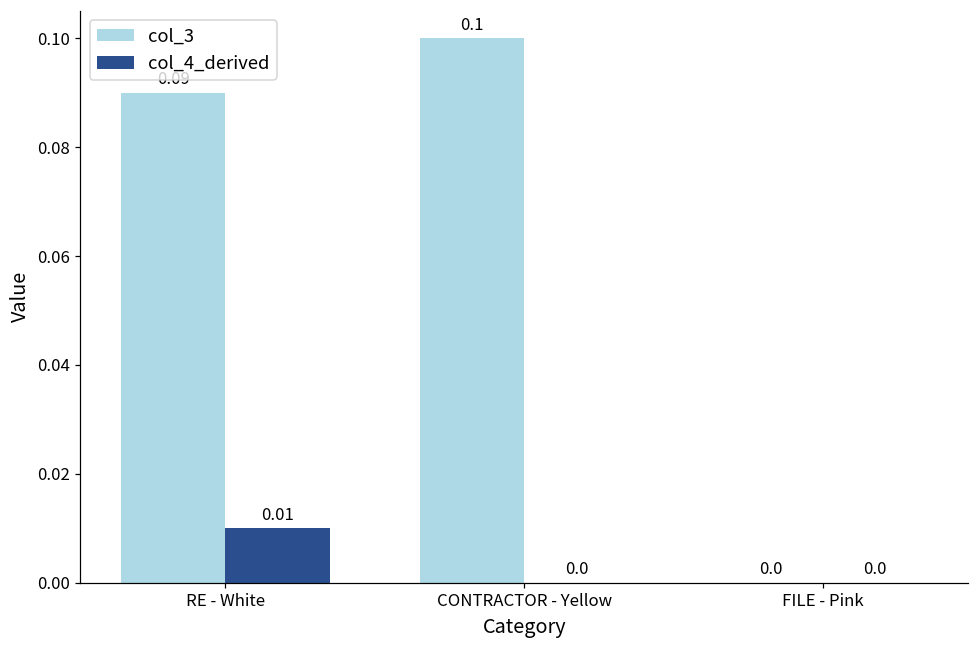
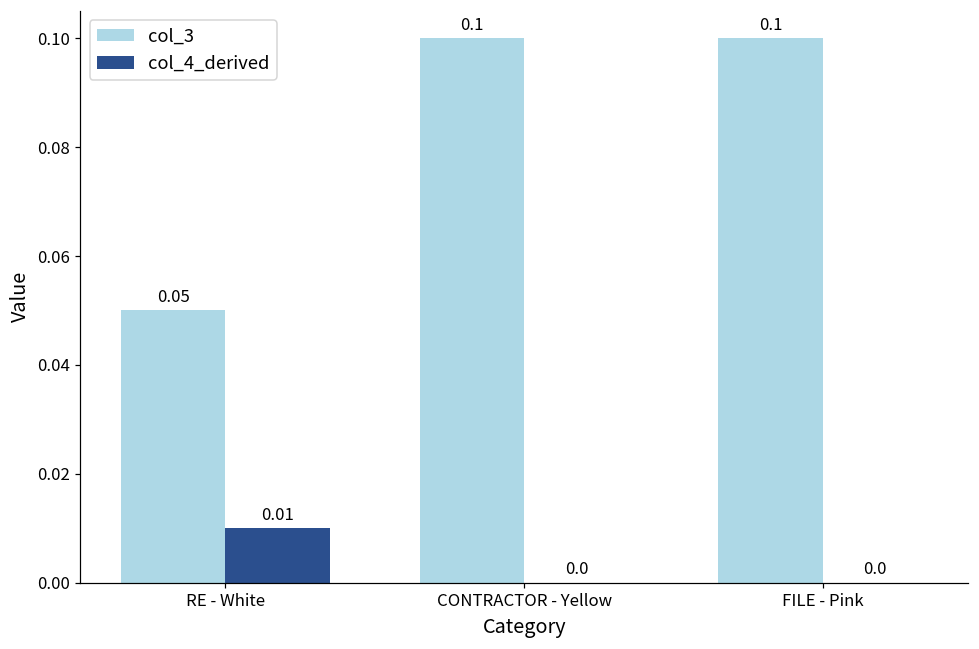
  {
    "col_3": {
-     "RE - White": 0.09,
+     "RE - White": 0.05,
      "CONTRACTOR - Yellow": 0.1,
-     "FILE - Pink": 0.0
+     "FILE - Pink": 0.1
    },
    "col_4_derived": {
      "RE - White": 0.01,
      "CONTRACTOR - Yellow": 0.0,
      "FILE - Pink": 0.0
    }
  }
